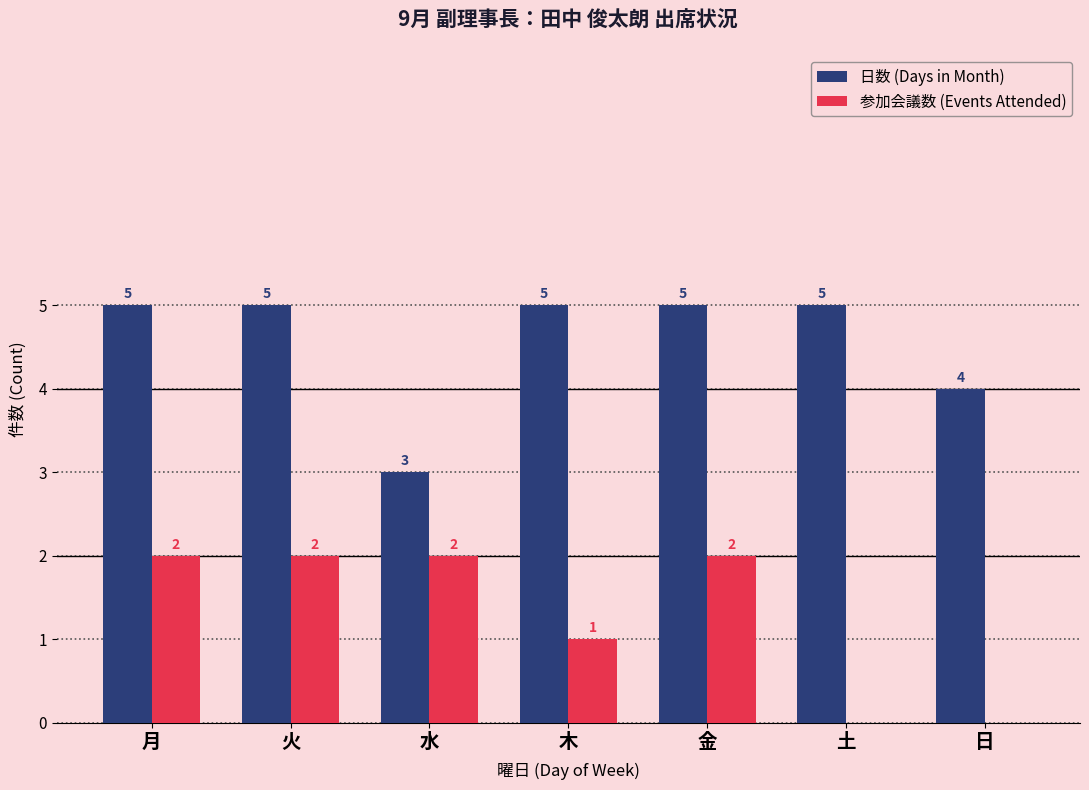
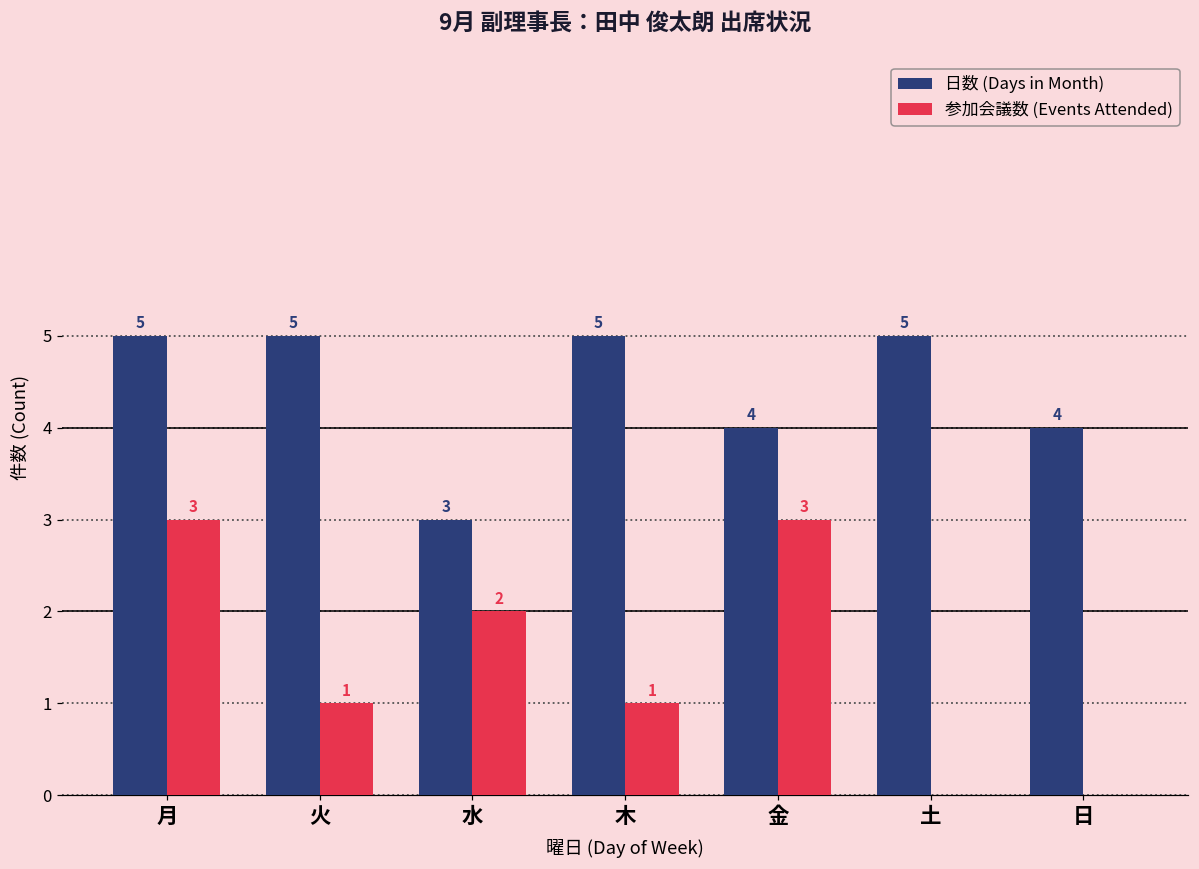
  {
    "日数 (Days in Month)": {
      "月": 5,
      "火": 5,
      "水": 3,
      "木": 5,
-     "金": 5,
+     "金": 4,
      "土": 5,
      "日": 4
    },
    "参加会議数 (Events Attended)": {
-     "月": 2,
-     "火": 2,
+     "月": 3,
+     "火": 1,
      "水": 2,
      "木": 1,
-     "金": 2
+     "金": 3
    }
  }
